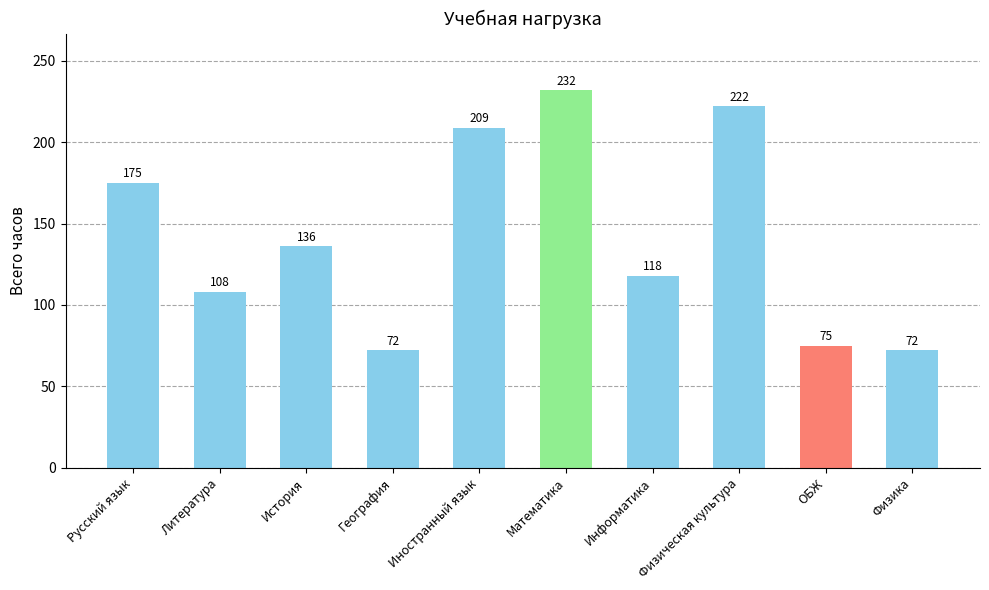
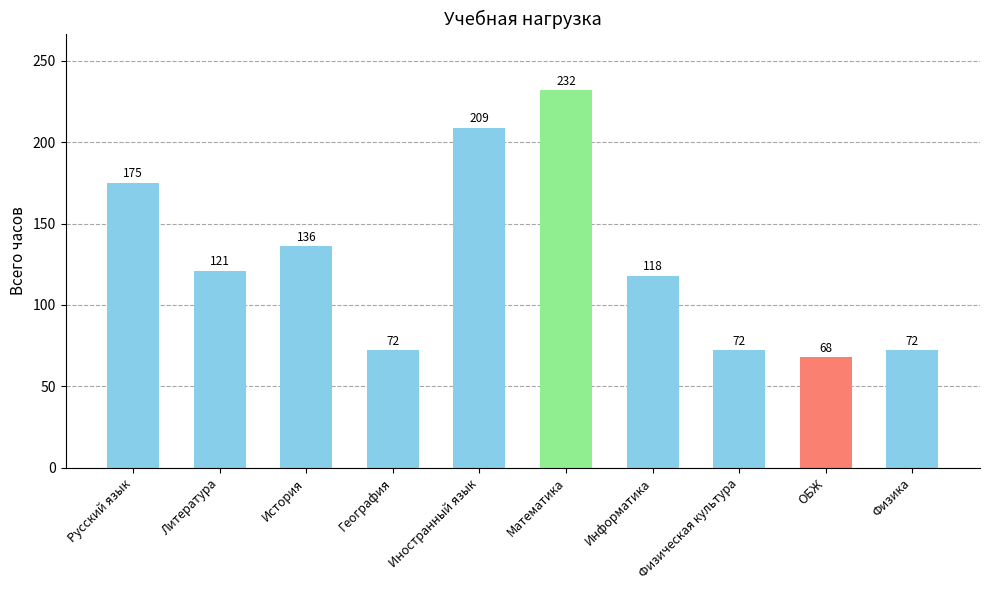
  {
    "Русский язык": 175,
-   "Литература": 108,
+   "Литература": 121,
    "История": 136,
    "География": 72,
    "Иностранный язык": 209,
    "Математика": 232,
    "Информатика": 118,
-   "Физическая культура": 222,
-   "ОБЖ": 75,
+   "Физическая культура": 72,
+   "ОБЖ": 68,
    "Физика": 72
  }
